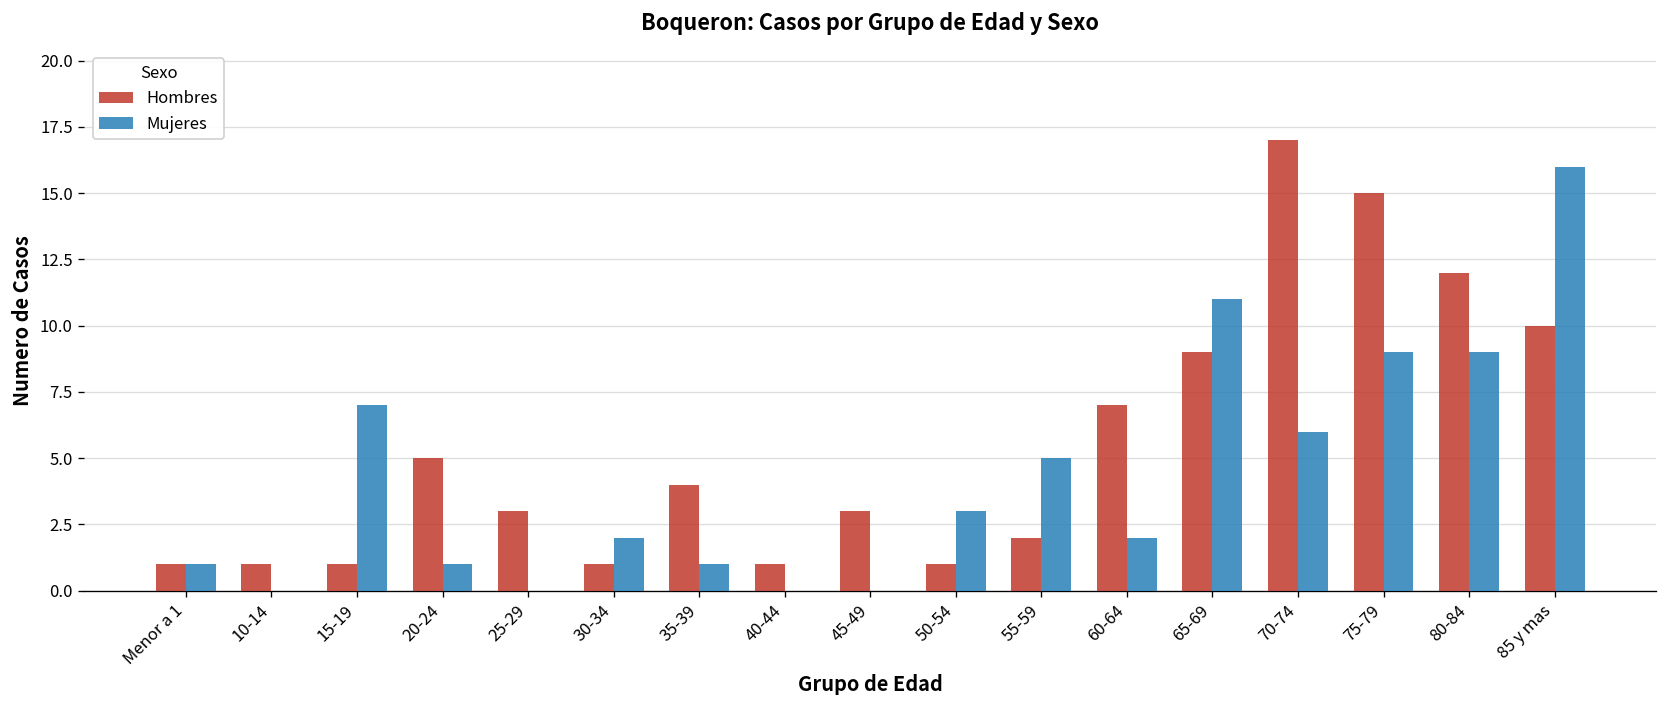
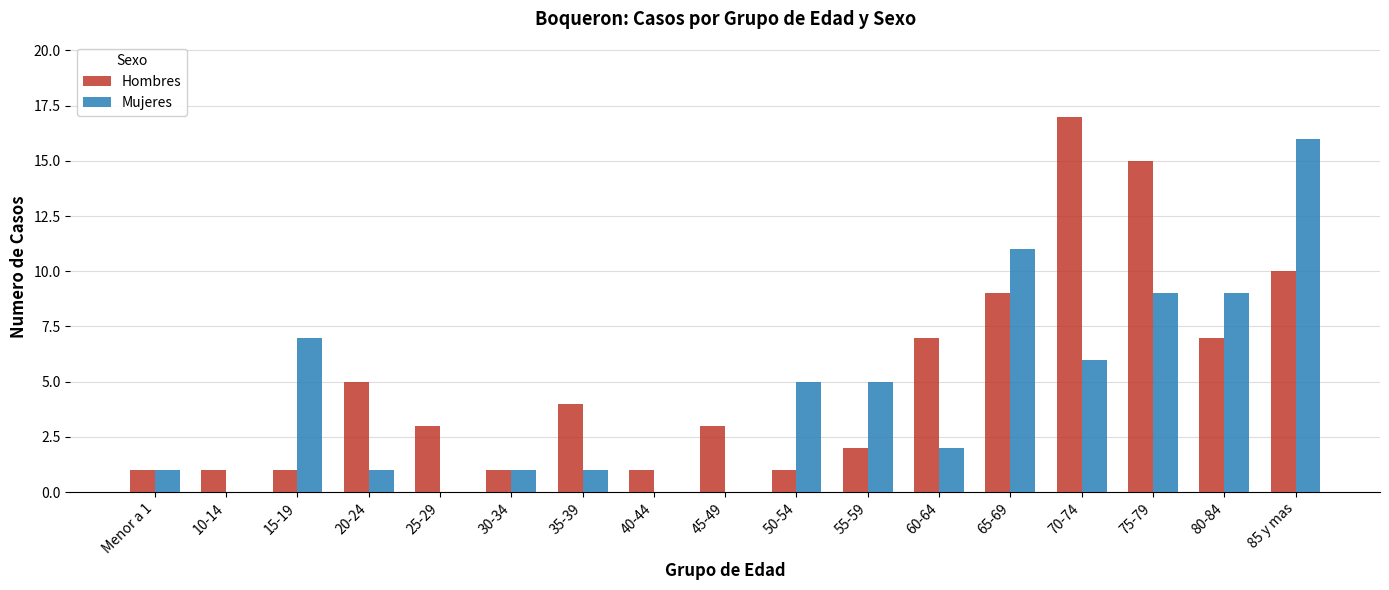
  {
    "Hombres": {
      "Menor a 1": 1,
      "10-14": 1,
      "15-19": 1,
      "20-24": 5,
      "25-29": 3,
      "30-34": 1,
      "35-39": 4,
      "40-44": 1,
      "45-49": 3,
      "50-54": 1,
      "55-59": 2,
      "60-64": 7,
      "65-69": 9,
      "70-74": 17,
      "75-79": 15,
-     "80-84": 12,
+     "80-84": 7,
      "85 y mas": 10
    },
    "Mujeres": {
      "Menor a 1": 1,
      "10-14": 0,
      "15-19": 7,
      "20-24": 1,
      "25-29": 0,
-     "30-34": 2,
+     "30-34": 1,
      "35-39": 1,
      "40-44": 0,
      "45-49": 0,
-     "50-54": 3,
+     "50-54": 5,
      "55-59": 5,
      "60-64": 2,
      "65-69": 11,
      "70-74": 6,
      "75-79": 9,
      "80-84": 9,
      "85 y mas": 16
    }
  }
